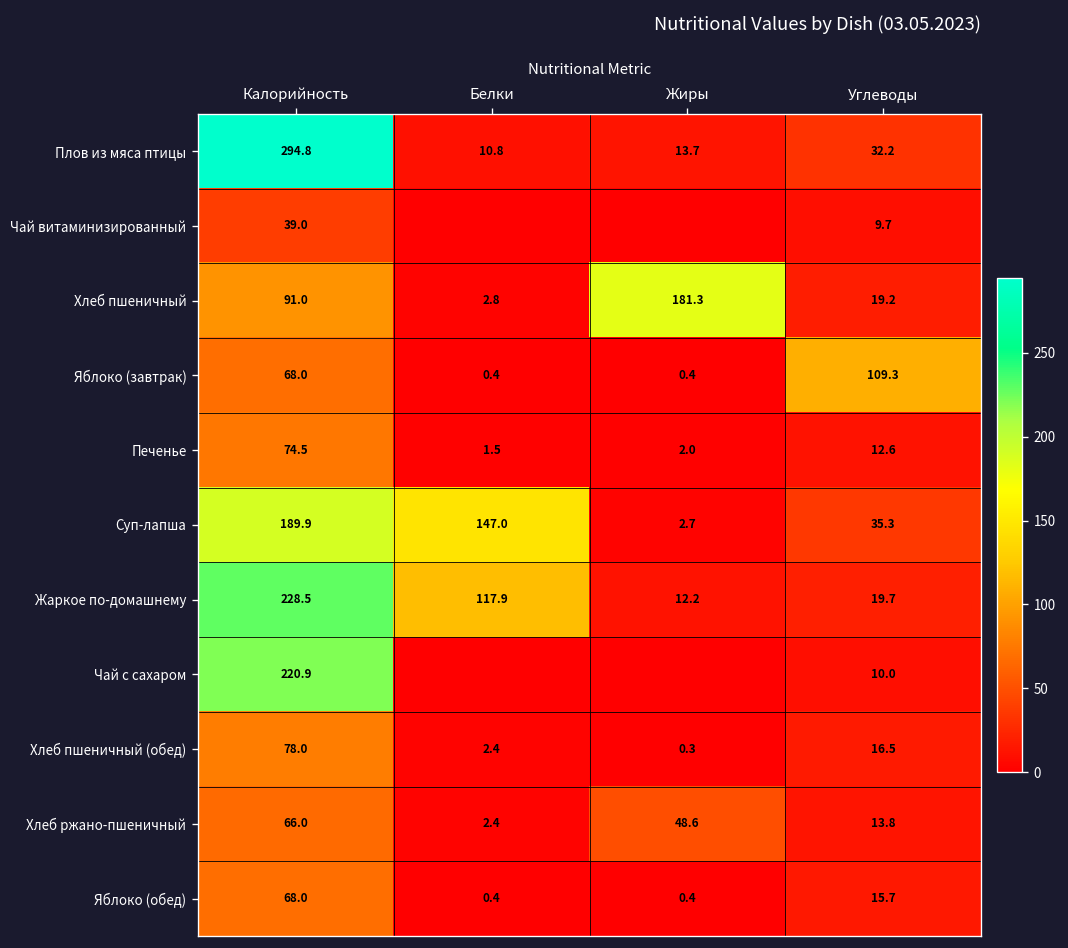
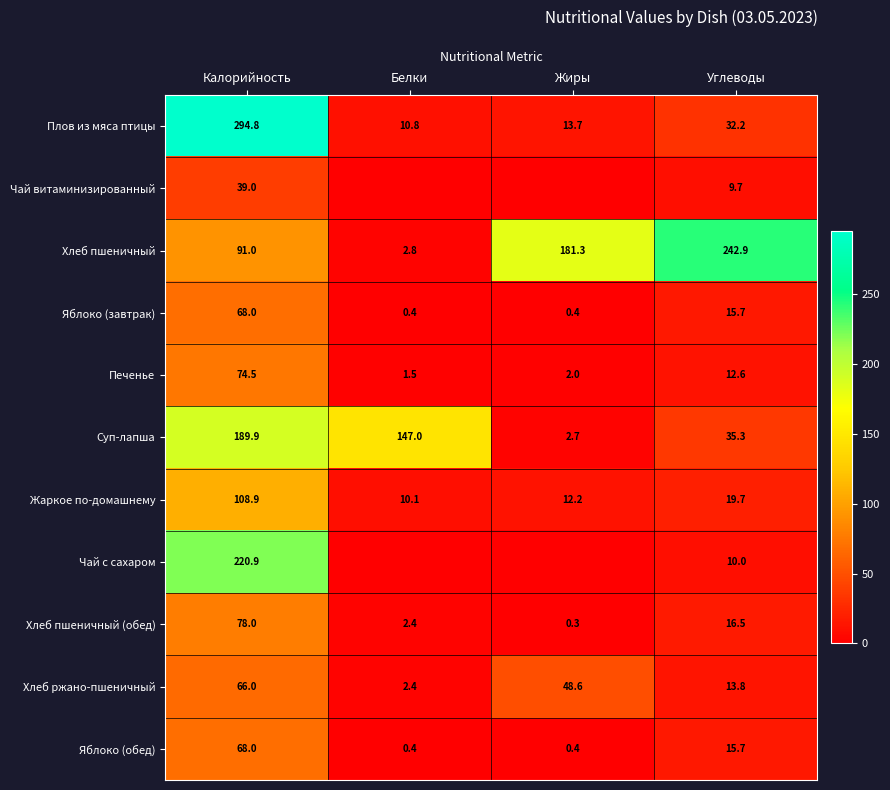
  {
    "Плов из мяса птицы": {
      "Калорийность": 294.8,
      "Белки": 10.8,
      "Жиры": 13.7,
      "Углеводы": 32.2
    },
    "Чай витаминизированный": {
      "Калорийность": 39.0,
      "Углеводы": 9.7
    },
    "Хлеб пшеничный": {
      "Калорийность": 91.0,
      "Белки": 2.8,
      "Жиры": 181.3,
-     "Углеводы": 19.2
+     "Углеводы": 242.9
    },
    "Яблоко (завтрак)": {
      "Калорийность": 68.0,
      "Белки": 0.4,
      "Жиры": 0.4,
-     "Углеводы": 109.3
+     "Углеводы": 15.7
    },
    "Печенье": {
      "Калорийность": 74.5,
      "Белки": 1.5,
      "Жиры": 2.0,
      "Углеводы": 12.6
    },
    "Суп-лапша": {
      "Калорийность": 189.9,
      "Белки": 147.0,
      "Жиры": 2.7,
      "Углеводы": 35.3
    },
    "Жаркое по-домашнему": {
-     "Калорийность": 228.5,
-     "Белки": 117.9,
+     "Калорийность": 108.9,
+     "Белки": 10.1,
      "Жиры": 12.2,
      "Углеводы": 19.7
    },
    "Чай с сахаром": {
      "Калорийность": 220.9,
      "Углеводы": 10.0
    },
    "Хлеб пшеничный (обед)": {
      "Калорийность": 78.0,
      "Белки": 2.4,
      "Жиры": 0.3,
      "Углеводы": 16.5
    },
    "Хлеб ржано-пшеничный": {
      "Калорийность": 66.0,
      "Белки": 2.4,
      "Жиры": 48.6,
      "Углеводы": 13.8
    },
    "Яблоко (обед)": {
      "Калорийность": 68.0,
      "Белки": 0.4,
      "Жиры": 0.4,
      "Углеводы": 15.7
    }
  }
